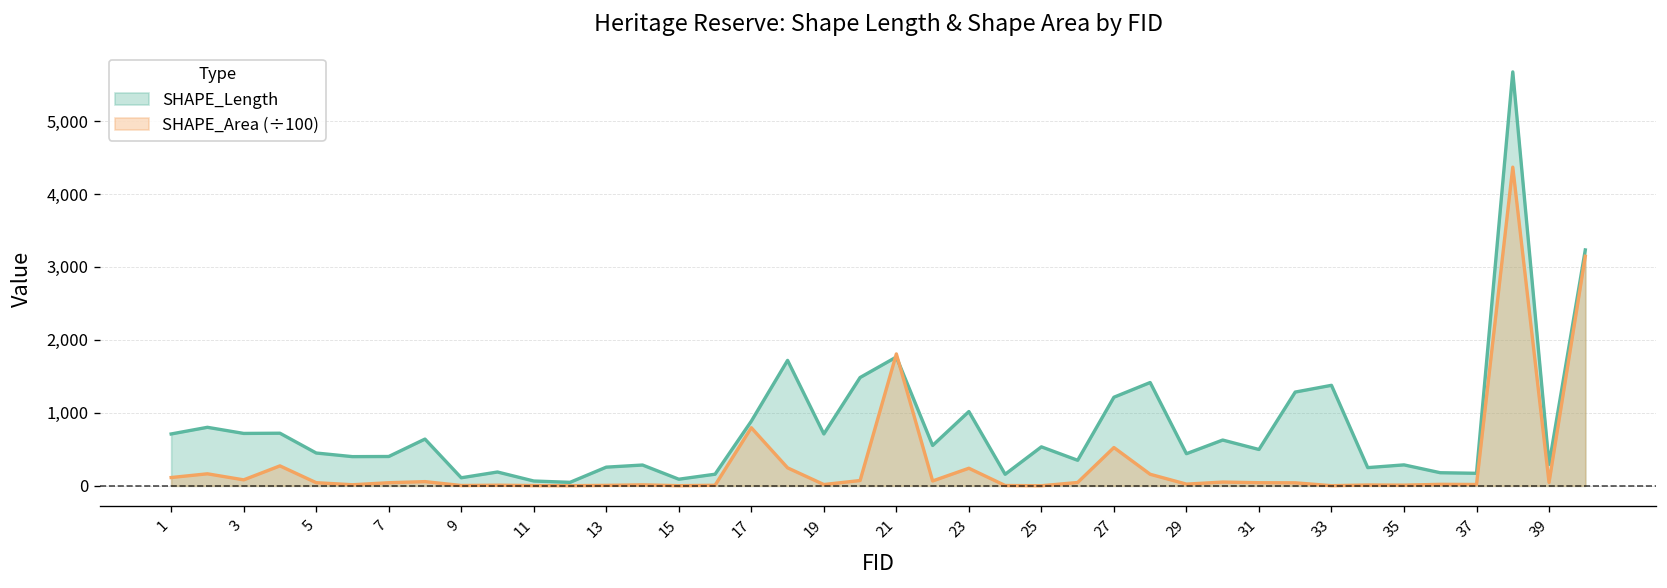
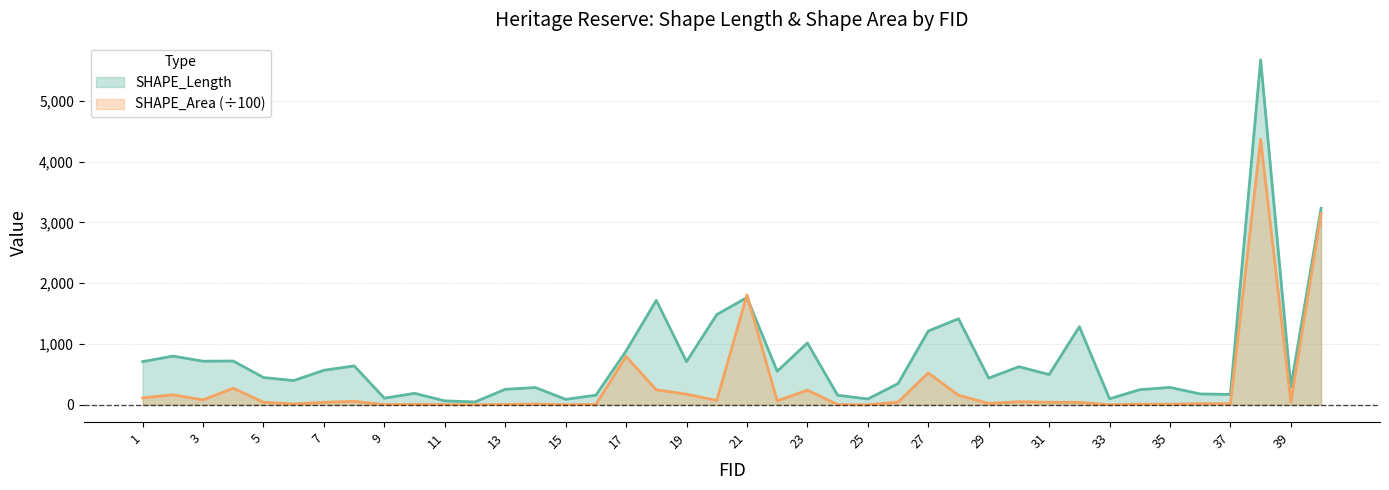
  {
    "SHAPE_Length": {
      "1": "700",
      "3": "700",
      "5": "400",
-     "7": "400",
+     "7": "600",
      "9": "100",
      "11": "100",
      "13": "300",
      "15": "100",
      "17": "900",
      "19": "700",
      "21": "1,800",
      "23": "1,000",
-     "25": "500",
+     "25": "100",
      "27": "1,200",
      "29": "400",
      "31": "500",
-     "33": "1,400",
+     "33": "100",
      "35": "300",
      "37": "200",
      "39": "300"
    },
    "SHAPE_Area (÷100)": {
      "1": "100",
      "3": "100",
      "5": "0",
      "7": "0",
      "9": "0",
      "11": "0",
      "13": "0",
      "15": "0",
      "17": "800",
-     "19": "0",
+     "19": "200",
      "21": "1,800",
      "23": "200",
      "25": "0",
      "27": "500",
      "29": "0",
      "31": "0",
      "33": "0",
      "35": "0",
      "37": "0",
      "39": "0"
    }
  }
